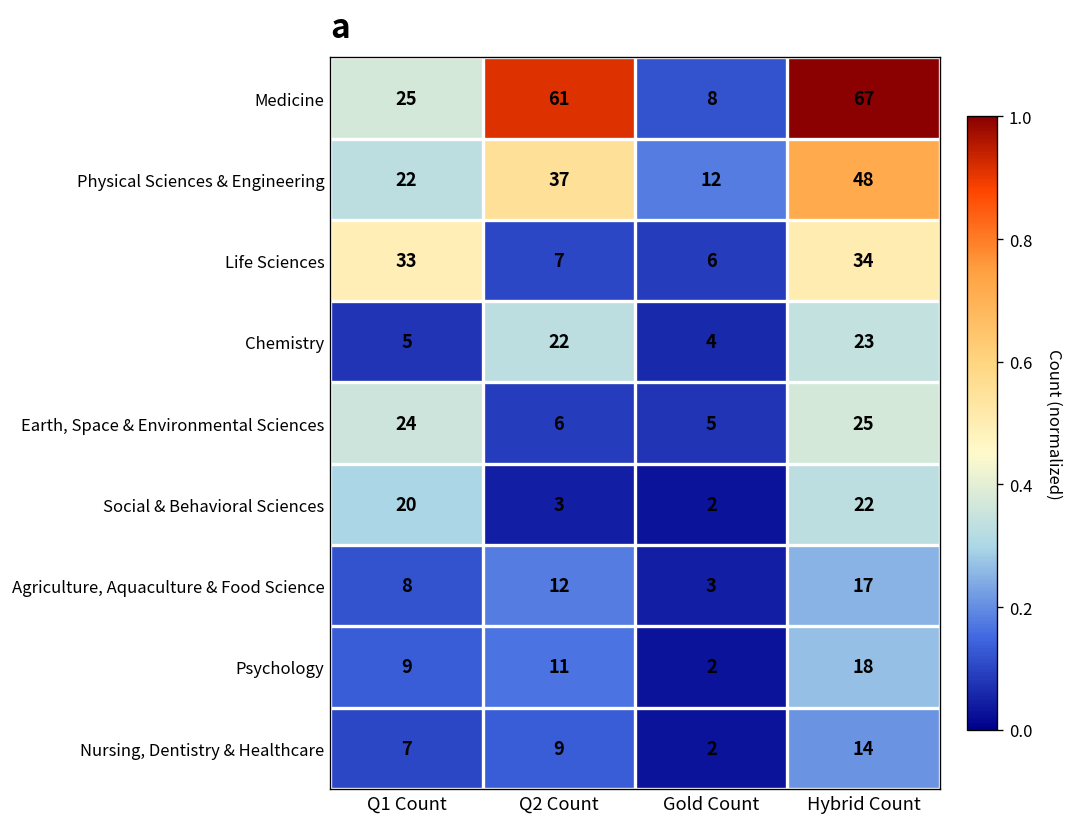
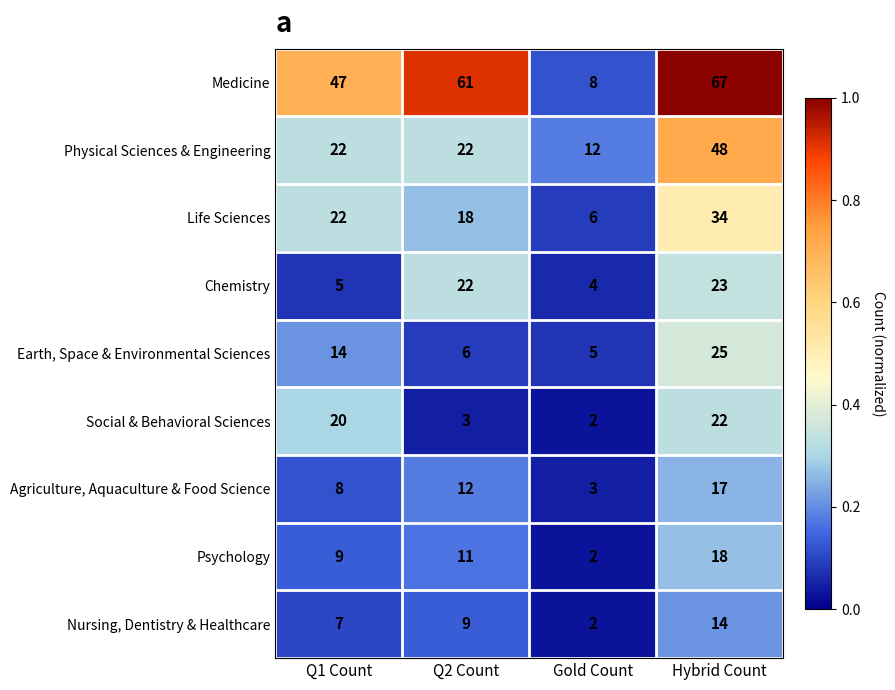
  {
    "Medicine": {
-     "Q1 Count": 25,
+     "Q1 Count": 47,
      "Q2 Count": 61,
      "Gold Count": 8,
      "Hybrid Count": 67
    },
    "Physical Sciences & Engineering": {
      "Q1 Count": 22,
-     "Q2 Count": 37,
+     "Q2 Count": 22,
      "Gold Count": 12,
      "Hybrid Count": 48
    },
    "Life Sciences": {
-     "Q1 Count": 33,
-     "Q2 Count": 7,
+     "Q1 Count": 22,
+     "Q2 Count": 18,
      "Gold Count": 6,
      "Hybrid Count": 34
    },
    "Chemistry": {
      "Q1 Count": 5,
      "Q2 Count": 22,
      "Gold Count": 4,
      "Hybrid Count": 23
    },
    "Earth, Space & Environmental Sciences": {
-     "Q1 Count": 24,
+     "Q1 Count": 14,
      "Q2 Count": 6,
      "Gold Count": 5,
      "Hybrid Count": 25
    },
    "Social & Behavioral Sciences": {
      "Q1 Count": 20,
      "Q2 Count": 3,
      "Gold Count": 2,
      "Hybrid Count": 22
    },
    "Agriculture, Aquaculture & Food Science": {
      "Q1 Count": 8,
      "Q2 Count": 12,
      "Gold Count": 3,
      "Hybrid Count": 17
    },
    "Psychology": {
      "Q1 Count": 9,
      "Q2 Count": 11,
      "Gold Count": 2,
      "Hybrid Count": 18
    },
    "Nursing, Dentistry & Healthcare": {
      "Q1 Count": 7,
      "Q2 Count": 9,
      "Gold Count": 2,
      "Hybrid Count": 14
    }
  }
